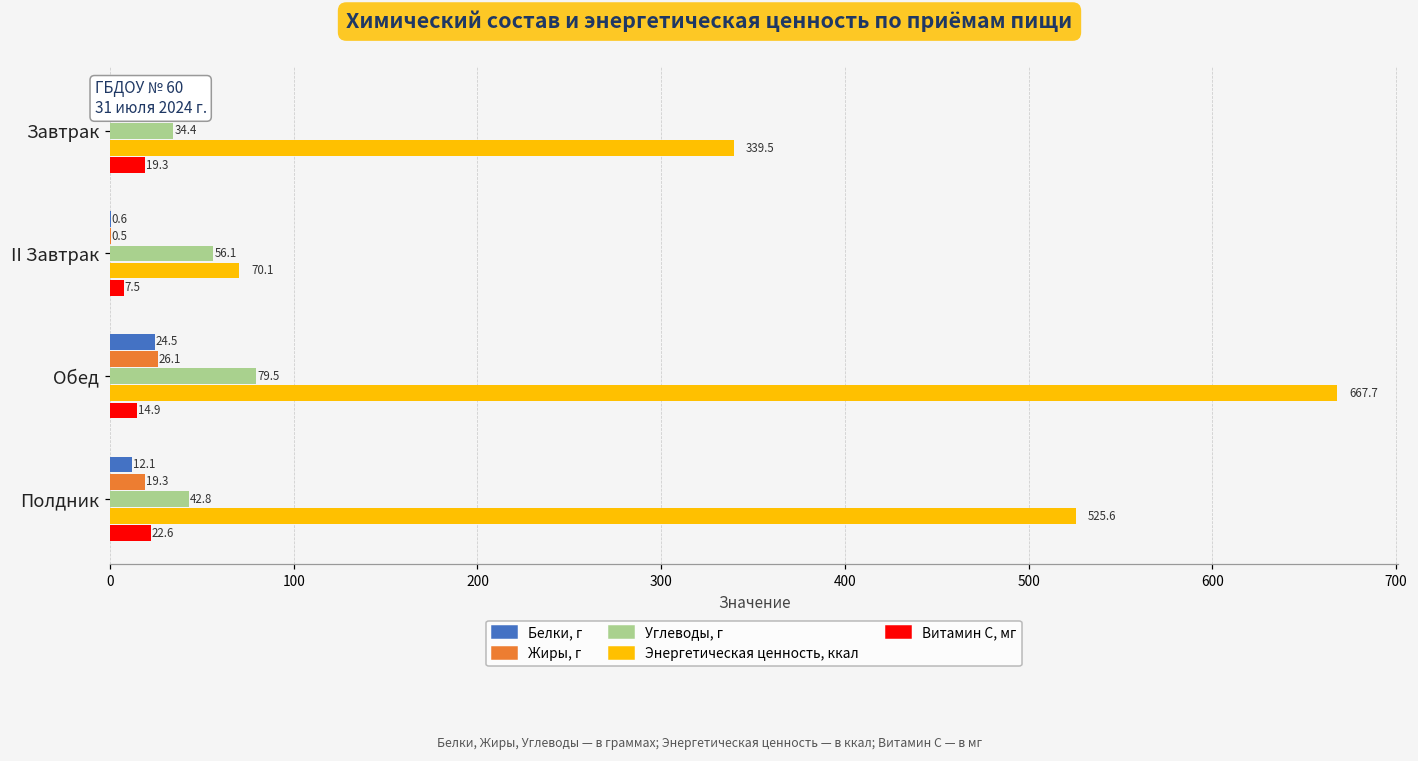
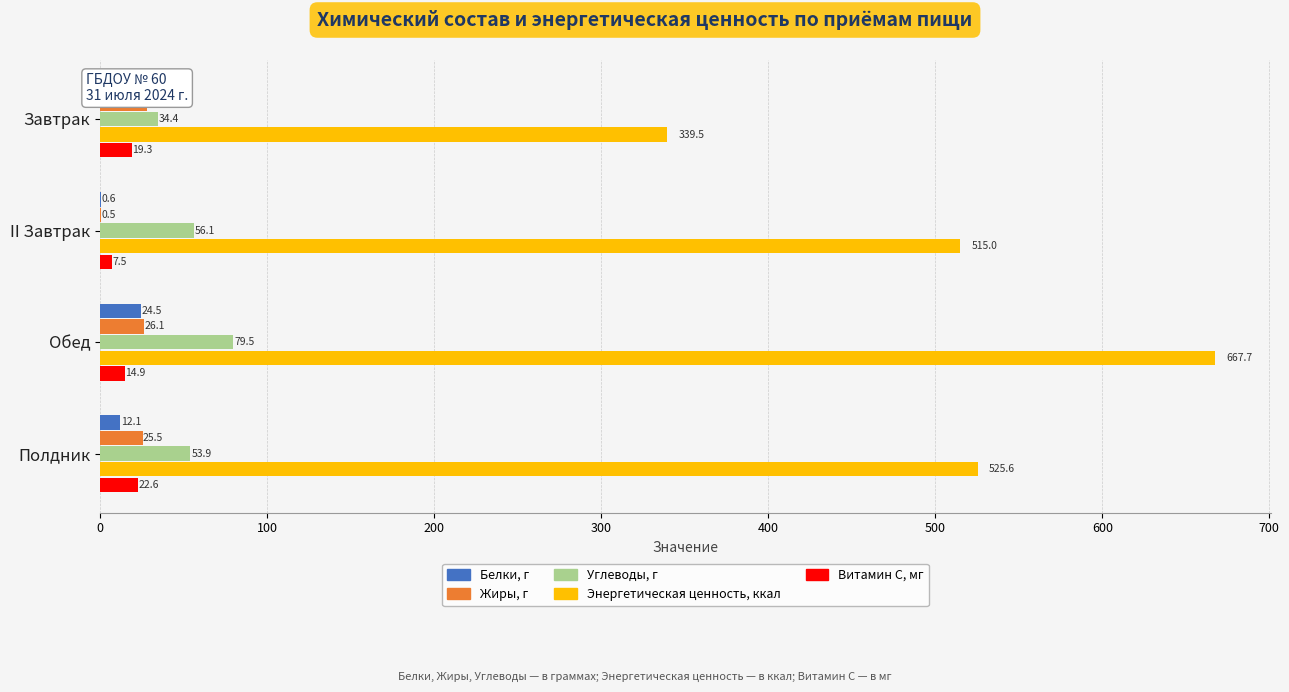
  {
    "Белки, г": {
      "Завтрак": 20.9,
      "II Завтрак": 0.6,
      "Обед": 24.5,
      "Полдник": 12.1
    },
    "Жиры, г": {
      "Завтрак": 27.9,
      "II Завтрак": 0.5,
      "Обед": 26.1,
-     "Полдник": 19.3
+     "Полдник": 25.5
    },
    "Углеводы, г": {
      "Завтрак": 34.4,
      "II Завтрак": 56.1,
      "Обед": 79.5,
-     "Полдник": 42.8
+     "Полдник": 53.9
    },
    "Энергетическая ценность, ккал": {
      "Завтрак": 339.5,
-     "II Завтрак": 70.1,
+     "II Завтрак": 515.0,
      "Обед": 667.7,
      "Полдник": 525.6
    },
    "Витамин С, мг": {
      "Завтрак": 19.3,
      "II Завтрак": 7.5,
      "Обед": 14.9,
      "Полдник": 22.6
    }
  }
